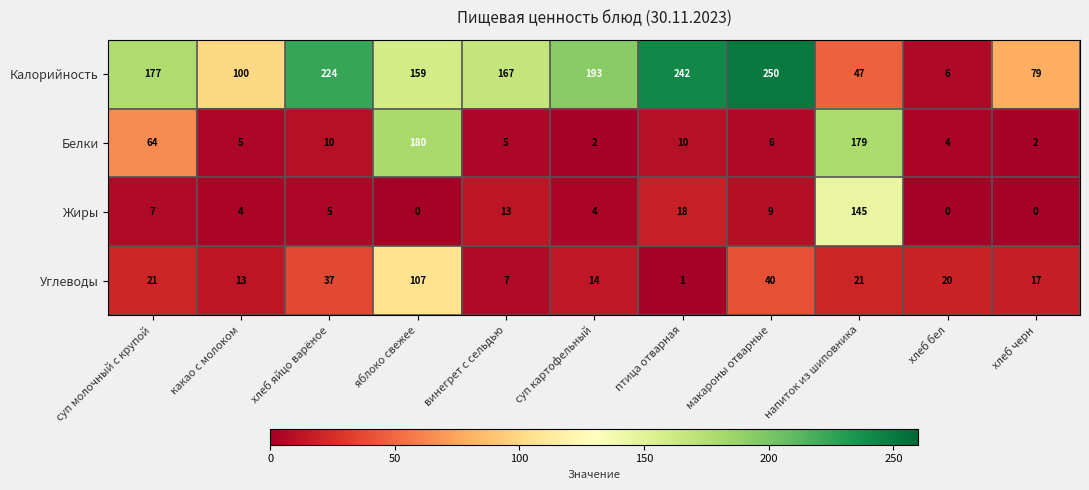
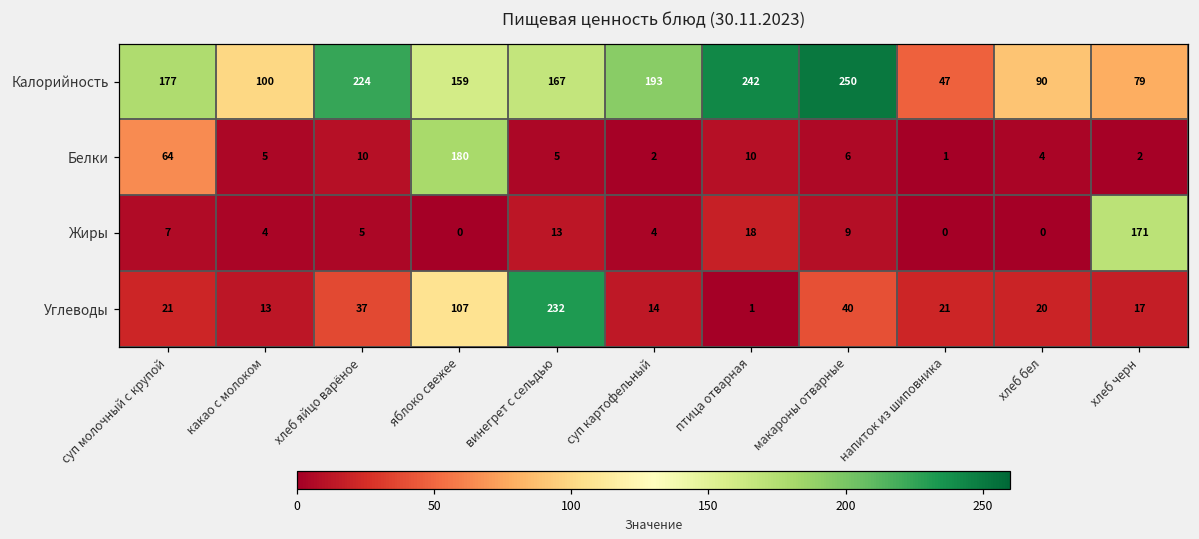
  {
    "Калорийность": {
      "суп молочный с крупой": 177,
      "какао с молоком": 100,
      "хлеб яйцо варёное": 224,
      "яблоко свежее": 159,
      "винегрет с сельдью": 167,
      "суп картофельный": 193,
      "птица отварная": 242,
      "макароны отварные": 250,
      "напиток из шиповника": 47,
-     "хлеб бел": 6,
+     "хлеб бел": 90,
      "хлеб черн": 79
    },
    "Белки": {
      "суп молочный с крупой": 64,
      "какао с молоком": 5,
      "хлеб яйцо варёное": 10,
      "яблоко свежее": 180,
      "винегрет с сельдью": 5,
      "суп картофельный": 2,
      "птица отварная": 10,
      "макароны отварные": 6,
-     "напиток из шиповника": 179,
+     "напиток из шиповника": 1,
      "хлеб бел": 4,
      "хлеб черн": 2
    },
    "Жиры": {
      "суп молочный с крупой": 7,
      "какао с молоком": 4,
      "хлеб яйцо варёное": 5,
      "яблоко свежее": 0,
      "винегрет с сельдью": 13,
      "суп картофельный": 4,
      "птица отварная": 18,
      "макароны отварные": 9,
-     "напиток из шиповника": 145,
+     "напиток из шиповника": 0,
      "хлеб бел": 0,
-     "хлеб черн": 0
+     "хлеб черн": 171
    },
    "Углеводы": {
      "суп молочный с крупой": 21,
      "какао с молоком": 13,
      "хлеб яйцо варёное": 37,
      "яблоко свежее": 107,
-     "винегрет с сельдью": 7,
+     "винегрет с сельдью": 232,
      "суп картофельный": 14,
      "птица отварная": 1,
      "макароны отварные": 40,
      "напиток из шиповника": 21,
      "хлеб бел": 20,
      "хлеб черн": 17
    }
  }
